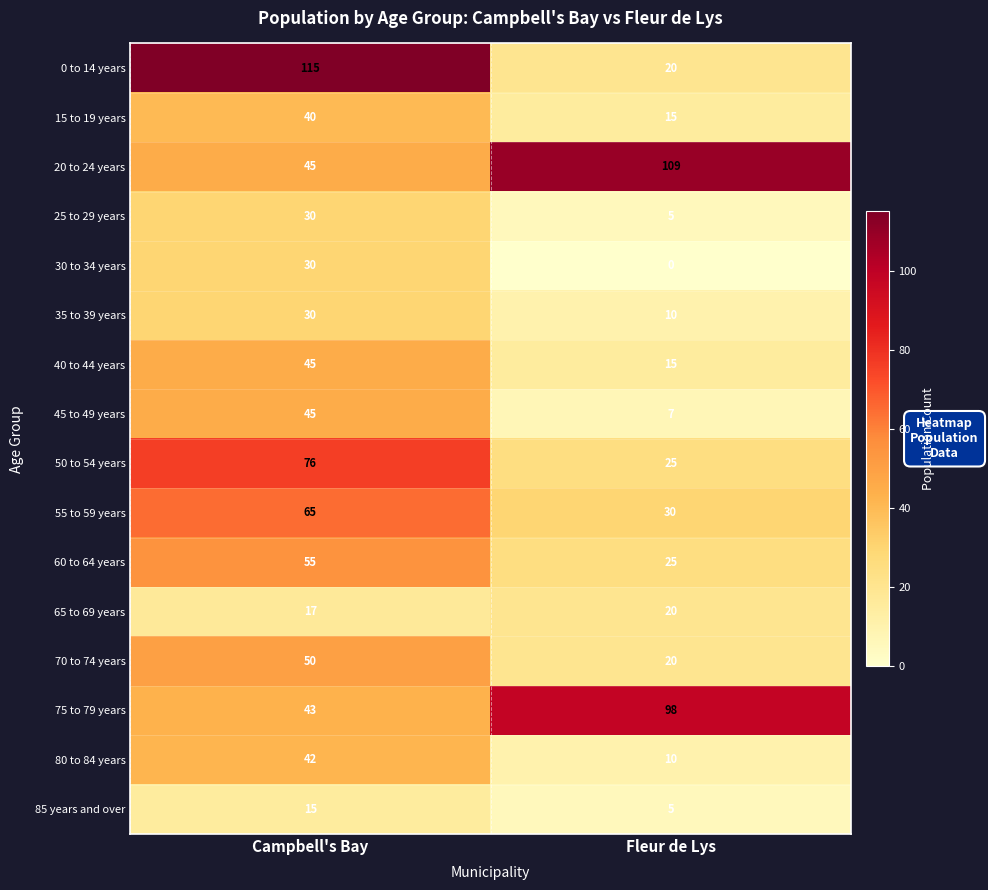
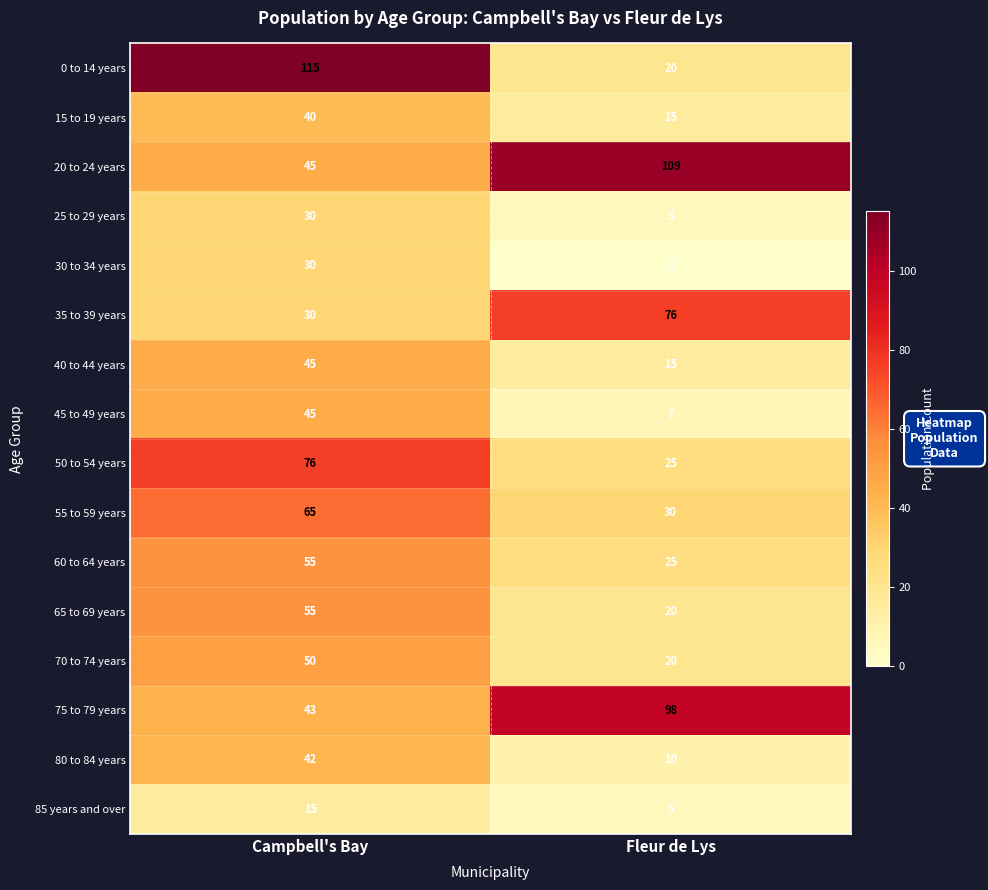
  {
    "0 to 14 years": {
      "Campbell's Bay": 115,
      "Fleur de Lys": 20
    },
    "15 to 19 years": {
      "Campbell's Bay": 40,
      "Fleur de Lys": 15
    },
    "20 to 24 years": {
      "Campbell's Bay": 45,
      "Fleur de Lys": 109
    },
    "25 to 29 years": {
      "Campbell's Bay": 30,
      "Fleur de Lys": 5
    },
    "30 to 34 years": {
      "Campbell's Bay": 30,
      "Fleur de Lys": 0
    },
    "35 to 39 years": {
      "Campbell's Bay": 30,
-     "Fleur de Lys": 10
+     "Fleur de Lys": 76
    },
    "40 to 44 years": {
      "Campbell's Bay": 45,
      "Fleur de Lys": 15
    },
    "45 to 49 years": {
      "Campbell's Bay": 45,
      "Fleur de Lys": 7
    },
    "50 to 54 years": {
      "Campbell's Bay": 76,
      "Fleur de Lys": 25
    },
    "55 to 59 years": {
      "Campbell's Bay": 65,
      "Fleur de Lys": 30
    },
    "60 to 64 years": {
      "Campbell's Bay": 55,
      "Fleur de Lys": 25
    },
    "65 to 69 years": {
-     "Campbell's Bay": 17,
+     "Campbell's Bay": 55,
      "Fleur de Lys": 20
    },
    "70 to 74 years": {
      "Campbell's Bay": 50,
      "Fleur de Lys": 20
    },
    "75 to 79 years": {
      "Campbell's Bay": 43,
      "Fleur de Lys": 98
    },
    "80 to 84 years": {
      "Campbell's Bay": 42,
      "Fleur de Lys": 10
    },
    "85 years and over": {
      "Campbell's Bay": 15,
      "Fleur de Lys": 5
    }
  }
